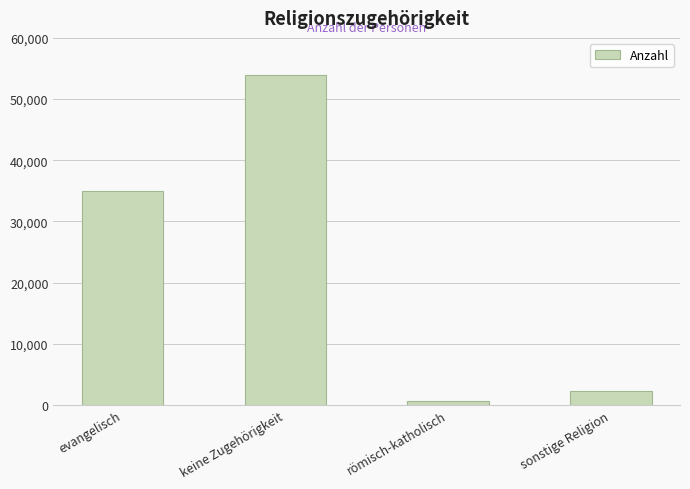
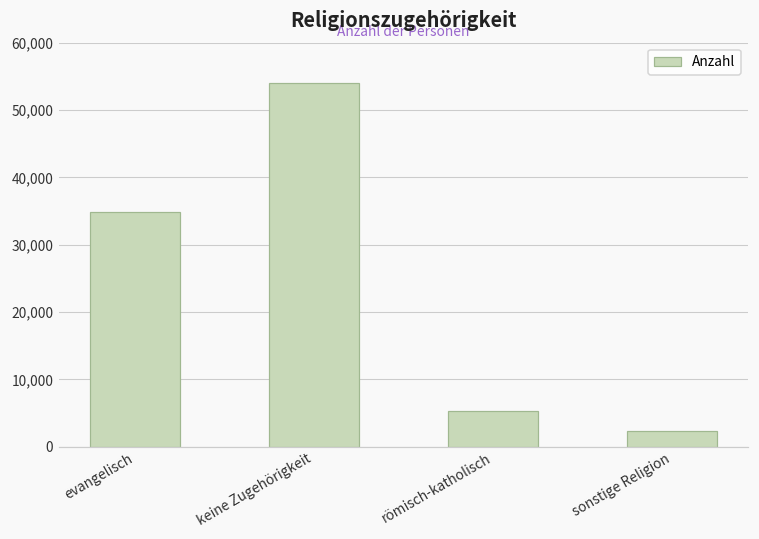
  {
    "evangelisch": "35,000",
    "keine Zugehörigkeit": "54,000",
-   "römisch-katholisch": "1,000",
+   "römisch-katholisch": "5,000",
    "sonstige Religion": "2,000"
  }
